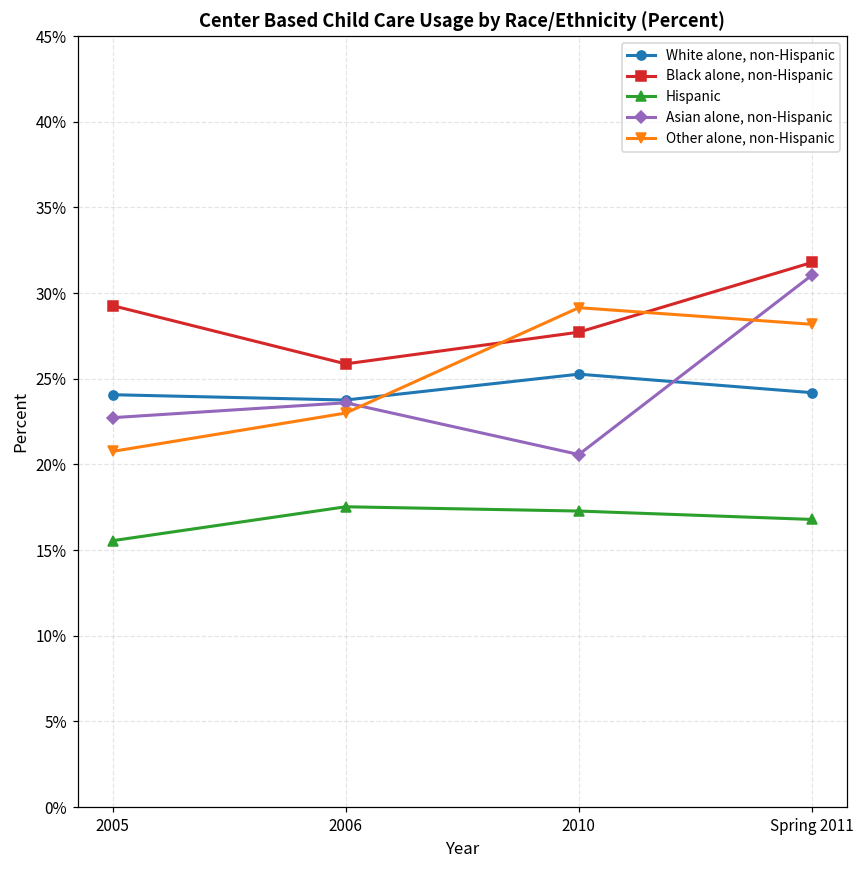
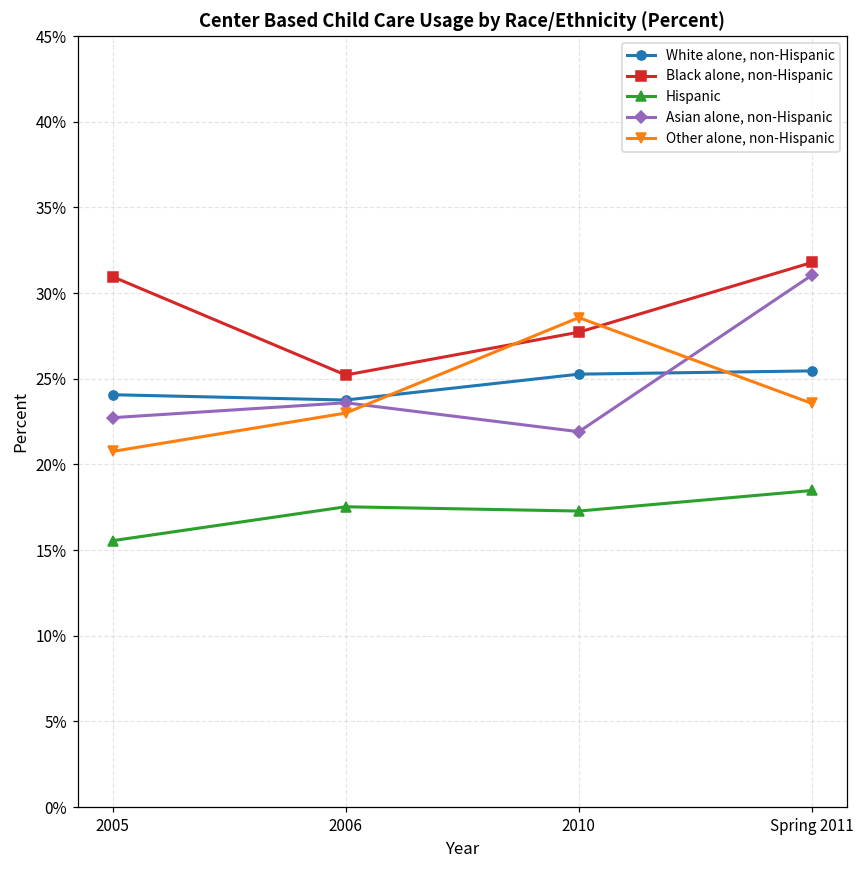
  {
    "White alone, non-Hispanic": {
      "2005": "24.1%",
      "2010": "25.3%",
-     "Spring 2011": "24.2%"
+     "Spring 2011": "25.5%"
    },
    "Black alone, non-Hispanic": {
-     "2005": "29.3%",
-     "2006": "25.9%",
+     "2005": "31.0%",
+     "2006": "25.2%",
      "2010": "27.7%",
      "Spring 2011": "31.8%"
    },
    "Hispanic": {
      "2005": "15.6%",
      "2006": "17.5%",
      "2010": "17.3%",
-     "Spring 2011": "16.8%"
+     "Spring 2011": "18.5%"
    },
    "Asian alone, non-Hispanic": {
      "2005": "22.7%",
-     "2010": "20.6%",
+     "2010": "21.9%",
      "Spring 2011": "31.1%"
    },
    "Other alone, non-Hispanic": {
      "2005": "20.8%",
      "2006": "23.0%",
-     "2010": "29.2%",
-     "Spring 2011": "28.2%"
+     "2010": "28.6%",
+     "Spring 2011": "23.6%"
    }
  }
